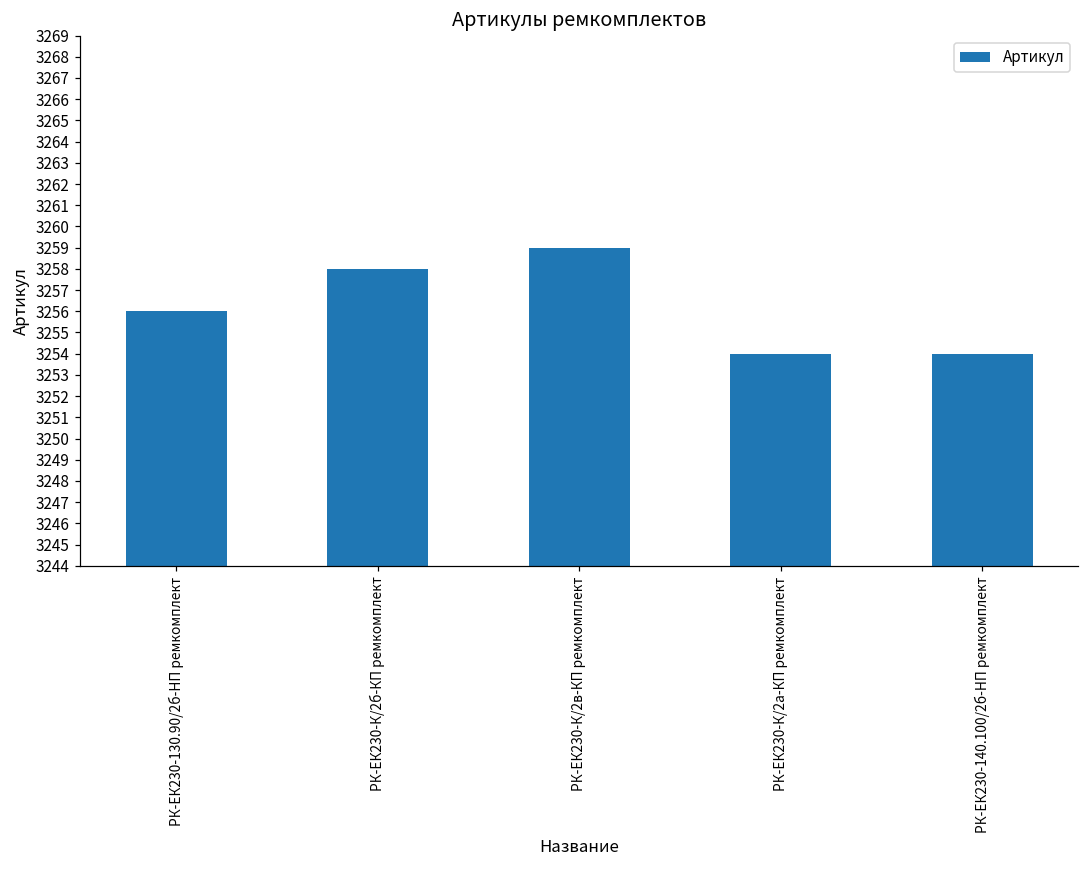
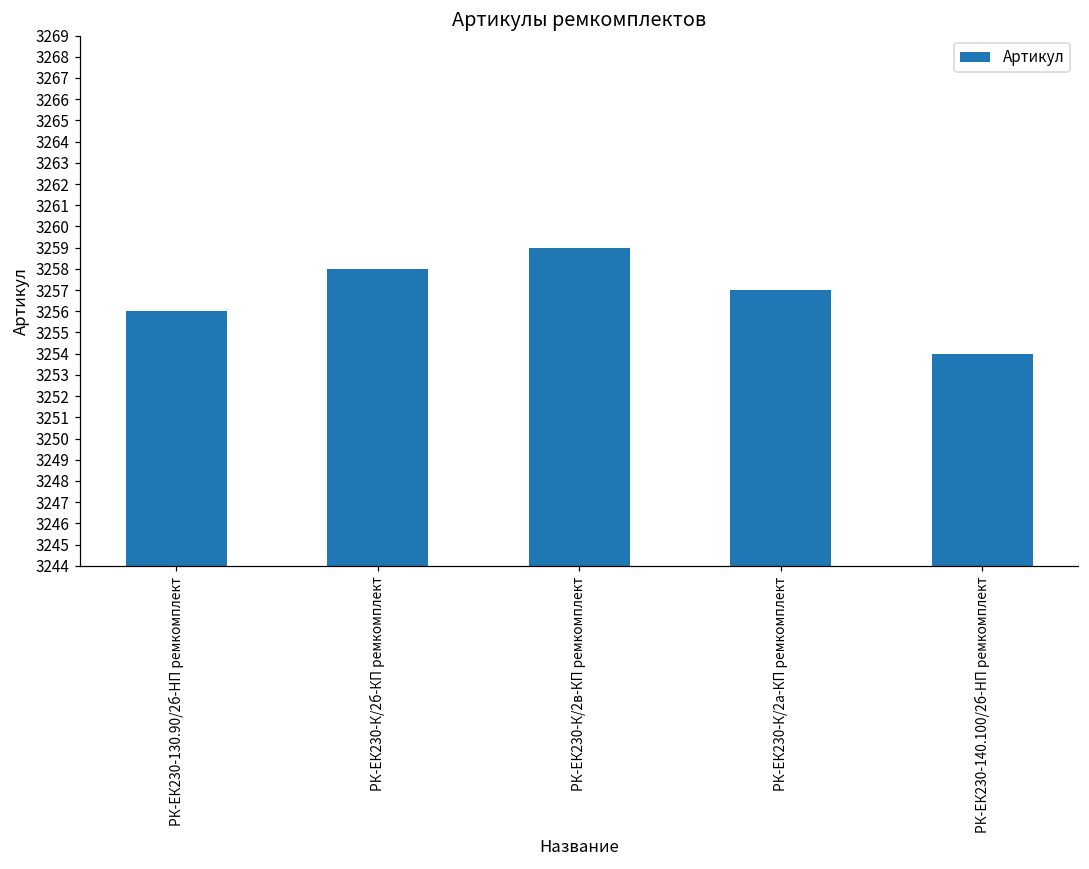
  {
    "РК-ЕК230-130.90/2б-HП ремкомплект": 3256,
    "РК-ЕК230-К/2б-КП ремкомплект": 3258,
    "РК-ЕК230-К/2в-КП ремкомплект": 3259,
-   "РК-ЕК230-К/2а-КП ремкомплект": 3254,
+   "РК-ЕК230-К/2а-КП ремкомплект": 3257,
    "РК-ЕК230-140.100/2б-HП ремкомплект": 3254
  }
